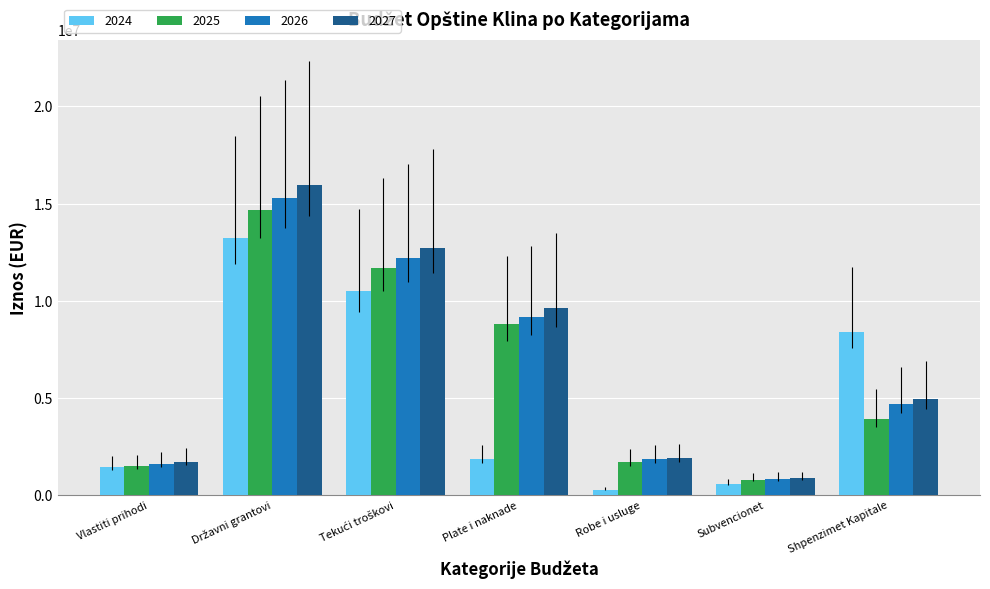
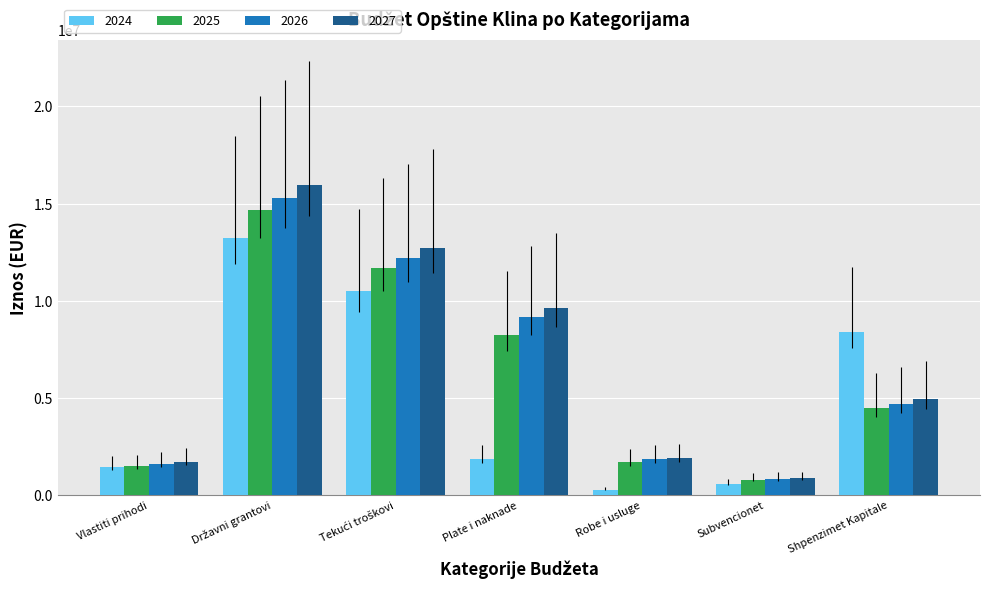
  {
    "2024": {
      "Vlastiti prihodi": 1400000,
      "Državni grantovi": 13200000,
      "Tekući troškovi": 10500000,
      "Plate i naknade": 1800000,
      "Robe i usluge": 300000,
      "Subvencionet": 600000,
      "Shpenzimet Kapitale": 8400000
    },
    "2025": {
      "Vlastiti prihodi": 1500000,
      "Državni grantovi": 14700000,
      "Tekući troškovi": 11700000,
-     "Plate i naknade": 8800000,
+     "Plate i naknade": 8200000,
      "Robe i usluge": 1700000,
      "Subvencionet": 800000,
-     "Shpenzimet Kapitale": 3900000
+     "Shpenzimet Kapitale": 4500000
    }
  }
